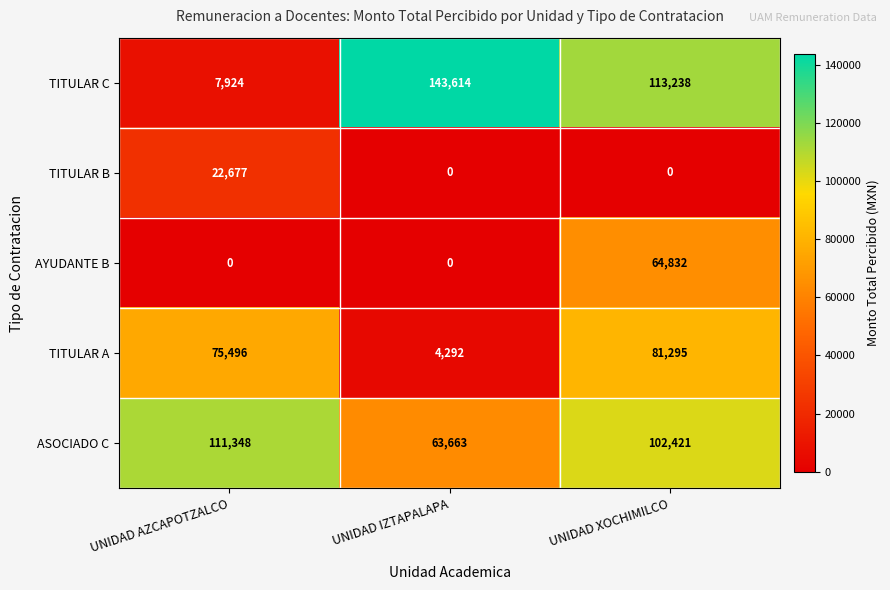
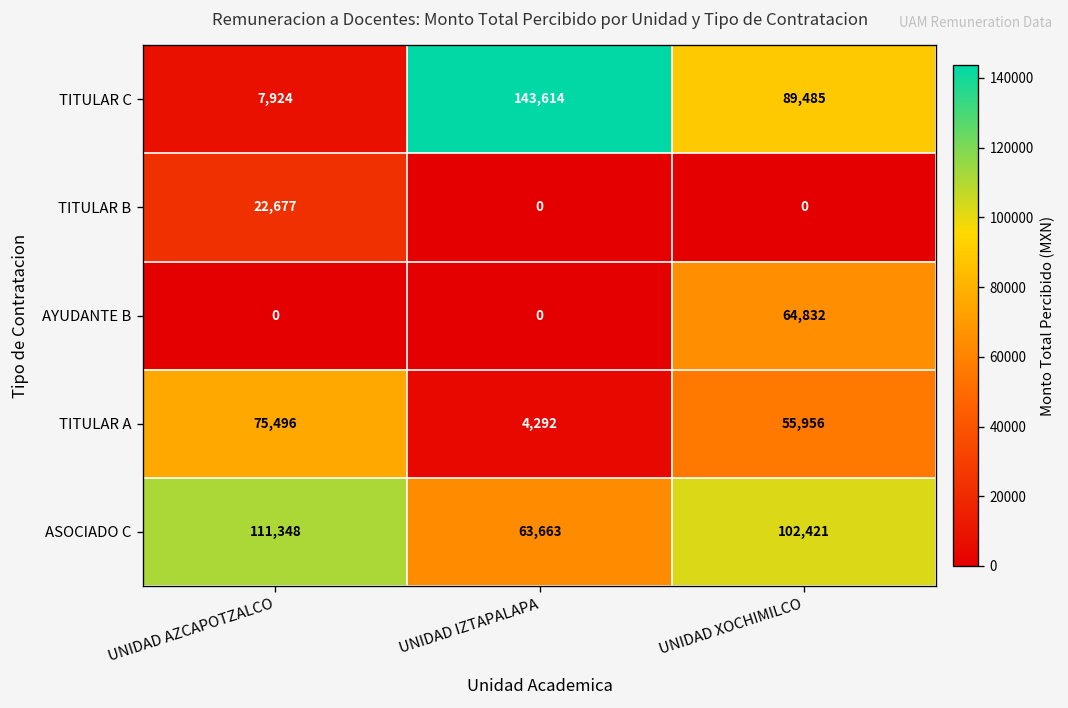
  {
    "TITULAR C": {
      "UNIDAD AZCAPOTZALCO": "7,924",
      "UNIDAD IZTAPALAPA": "143,614",
-     "UNIDAD XOCHIMILCO": "113,238"
+     "UNIDAD XOCHIMILCO": "89,485"
    },
    "TITULAR B": {
      "UNIDAD AZCAPOTZALCO": "22,677",
      "UNIDAD IZTAPALAPA": "0",
      "UNIDAD XOCHIMILCO": "0"
    },
    "AYUDANTE B": {
      "UNIDAD AZCAPOTZALCO": "0",
      "UNIDAD IZTAPALAPA": "0",
      "UNIDAD XOCHIMILCO": "64,832"
    },
    "TITULAR A": {
      "UNIDAD AZCAPOTZALCO": "75,496",
      "UNIDAD IZTAPALAPA": "4,292",
-     "UNIDAD XOCHIMILCO": "81,295"
+     "UNIDAD XOCHIMILCO": "55,956"
    },
    "ASOCIADO C": {
      "UNIDAD AZCAPOTZALCO": "111,348",
      "UNIDAD IZTAPALAPA": "63,663",
      "UNIDAD XOCHIMILCO": "102,421"
    }
  }
